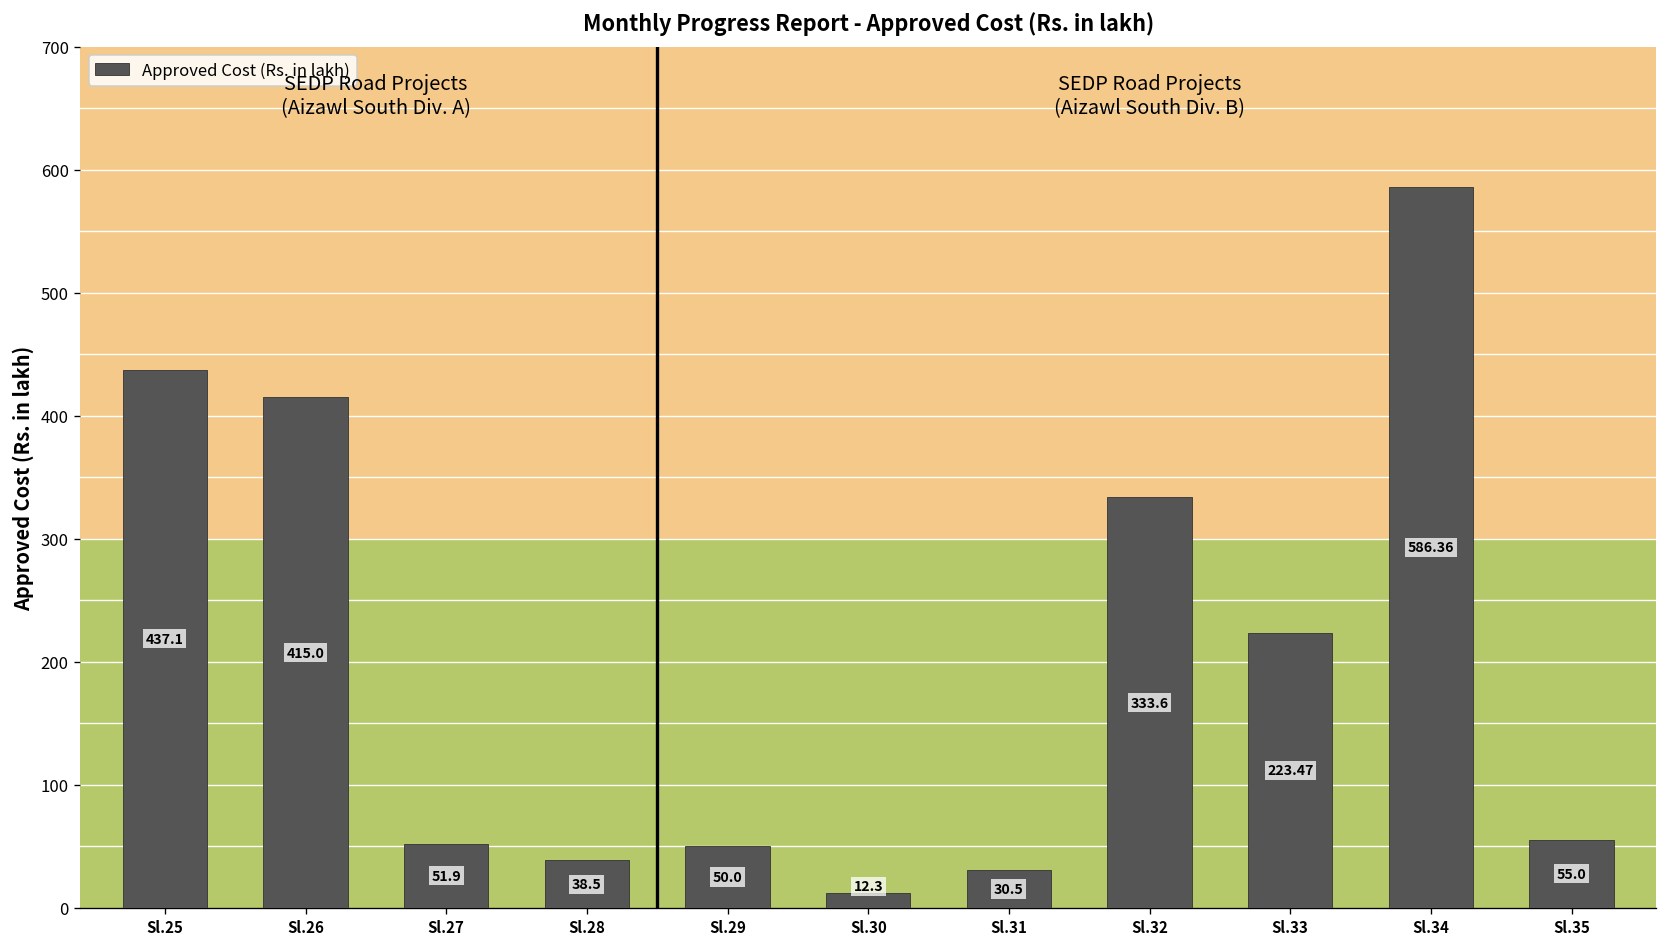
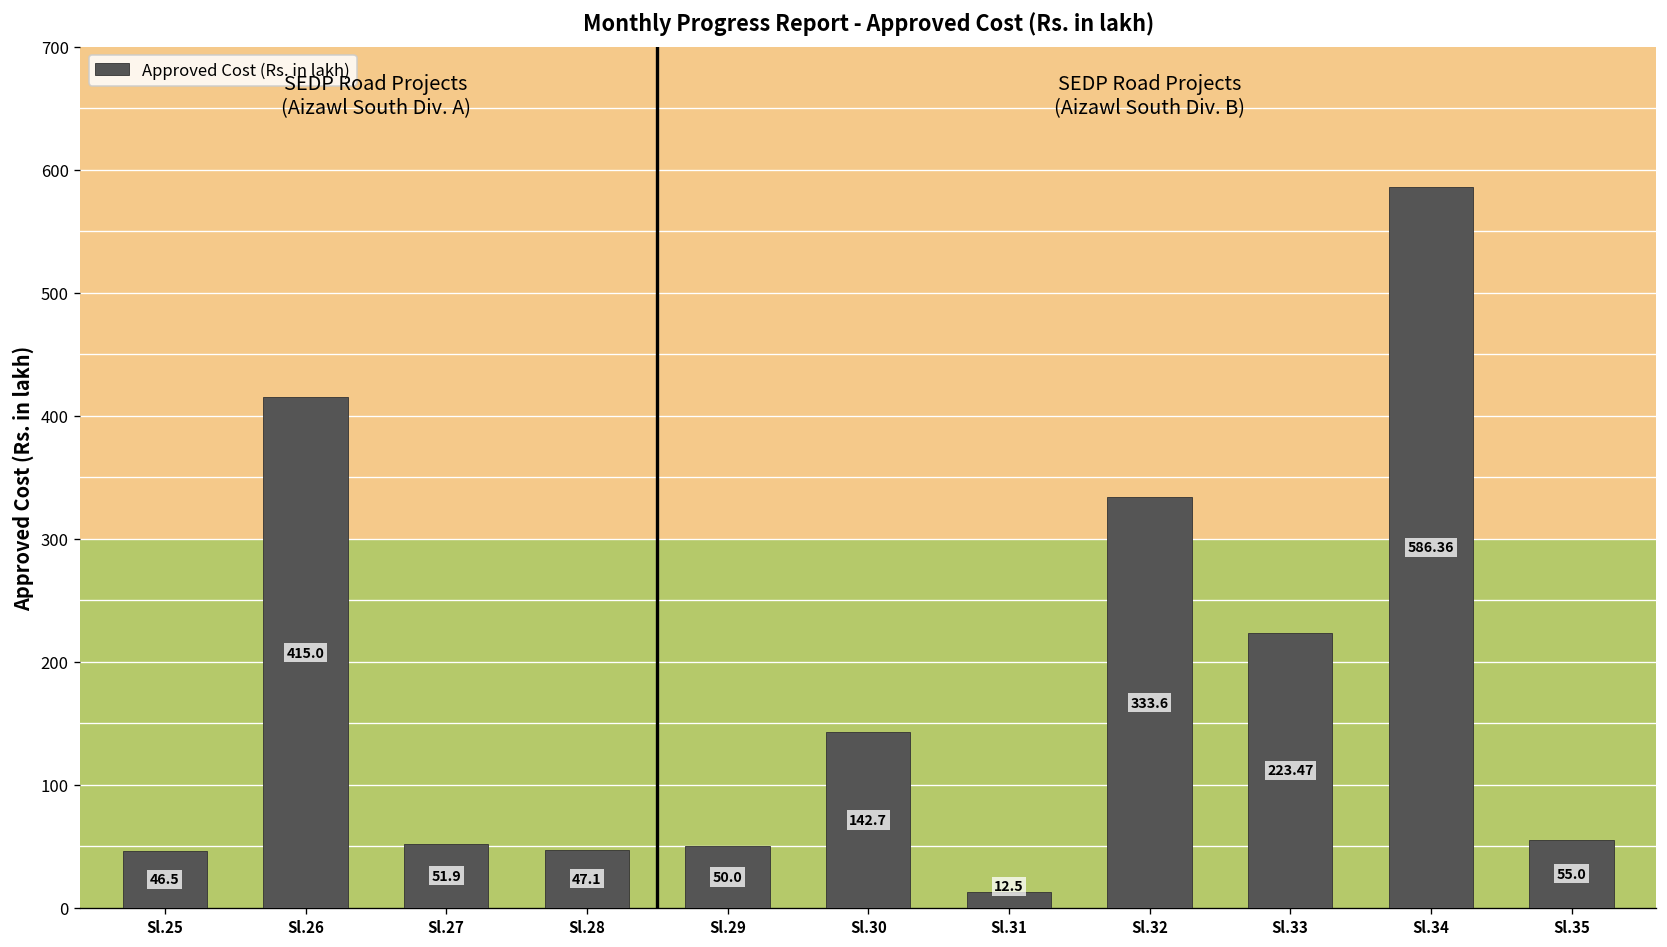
  {
-   "Sl.25": 437.1,
-   "Sl.28": 38.5,
-   "Sl.30": 12.3,
-   "Sl.31": 30.5
+   "Sl.25": 46.5,
+   "Sl.28": 47.1,
+   "Sl.30": 142.7,
+   "Sl.31": 12.5
  }
